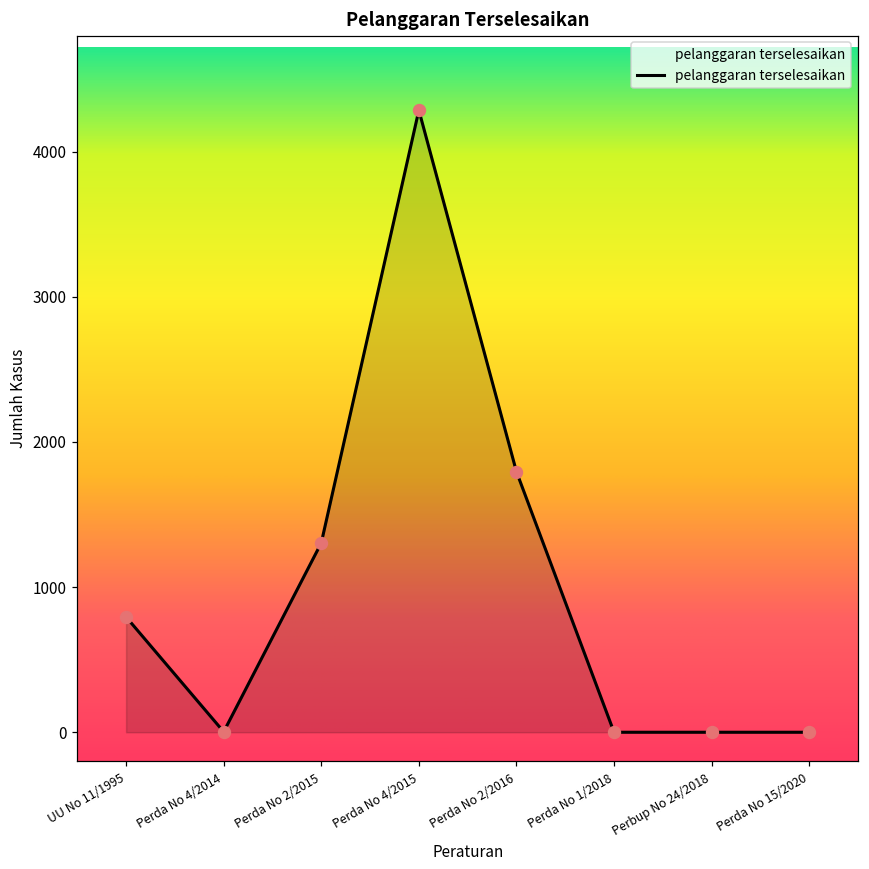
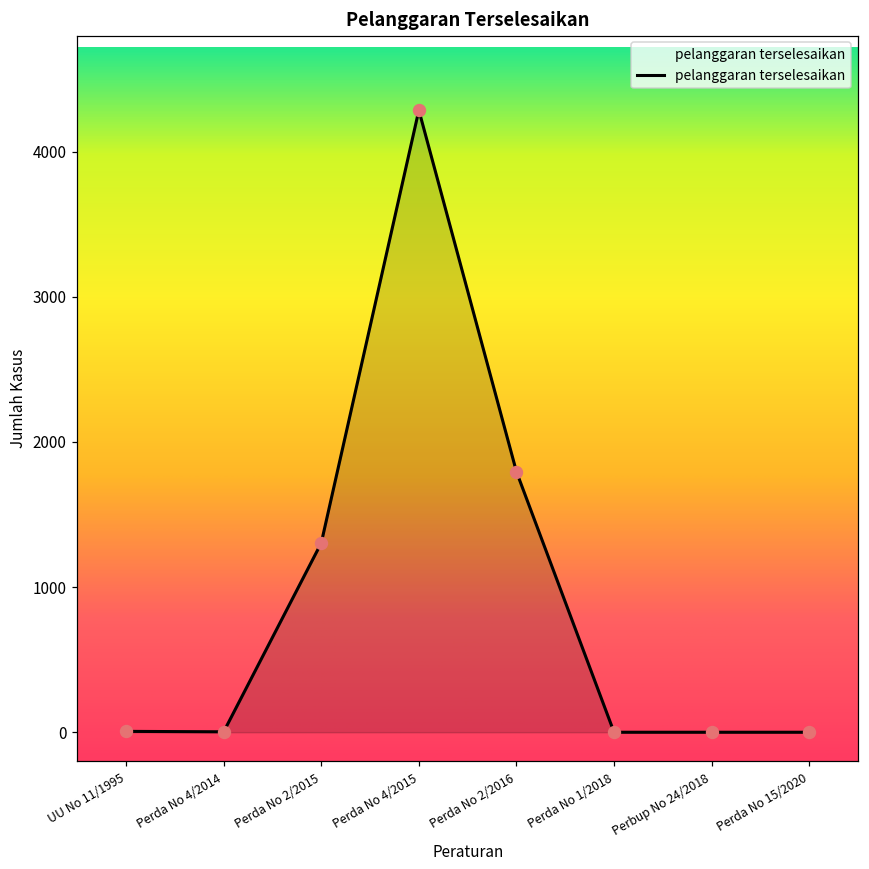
  {
-   "UU No 11/1995": 790,
+   "UU No 11/1995": 10,
    "Perda No 4/2014": 0,
    "Perda No 2/2015": 1300,
    "Perda No 4/2015": 4290,
    "Perda No 2/2016": 1800,
    "Perda No 1/2018": 0,
    "Perbup No 24/2018": 0,
    "Perda No 15/2020": 0
  }
